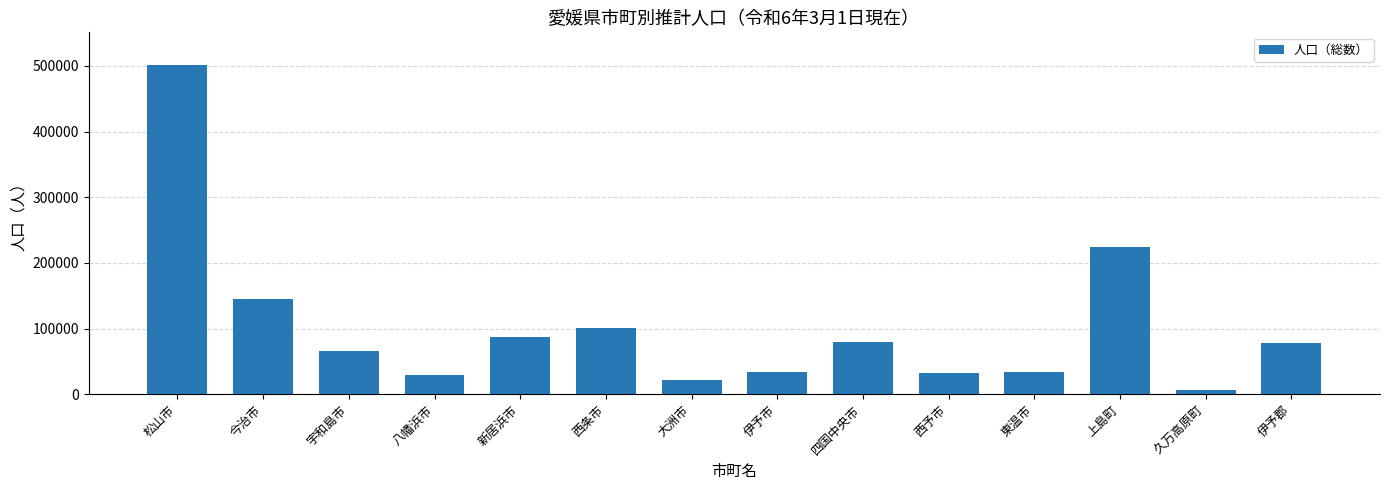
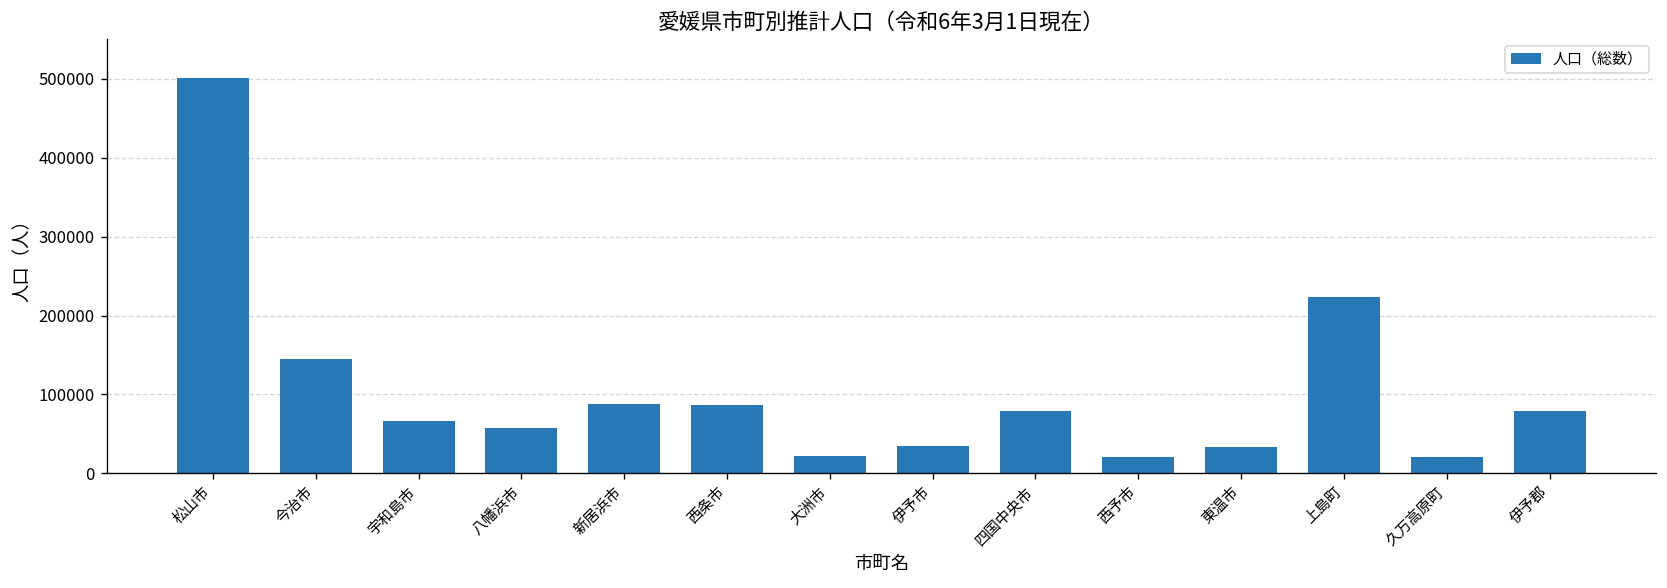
  {
    "松山市": 500000,
    "今治市": 140000,
    "宇和島市": 70000,
-   "八幡浜市": 30000,
+   "八幡浜市": 60000,
    "新居浜市": 90000,
-   "西条市": 100000,
+   "西条市": 90000,
    "大洲市": 20000,
    "伊予市": 30000,
    "四国中央市": 80000,
-   "西予市": 30000,
+   "西予市": 20000,
    "東温市": 30000,
    "上島町": 220000,
-   "久万高原町": 10000,
+   "久万高原町": 20000,
    "伊予郡": 80000
  }
